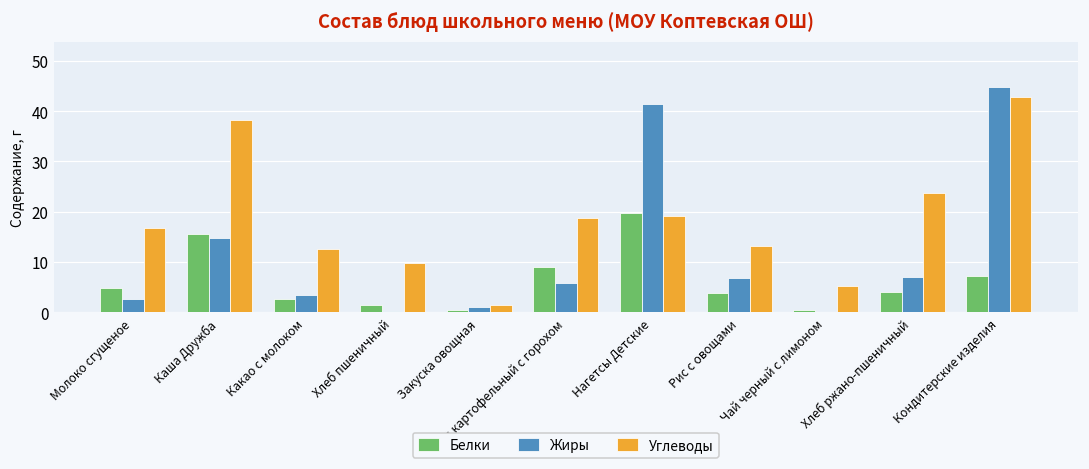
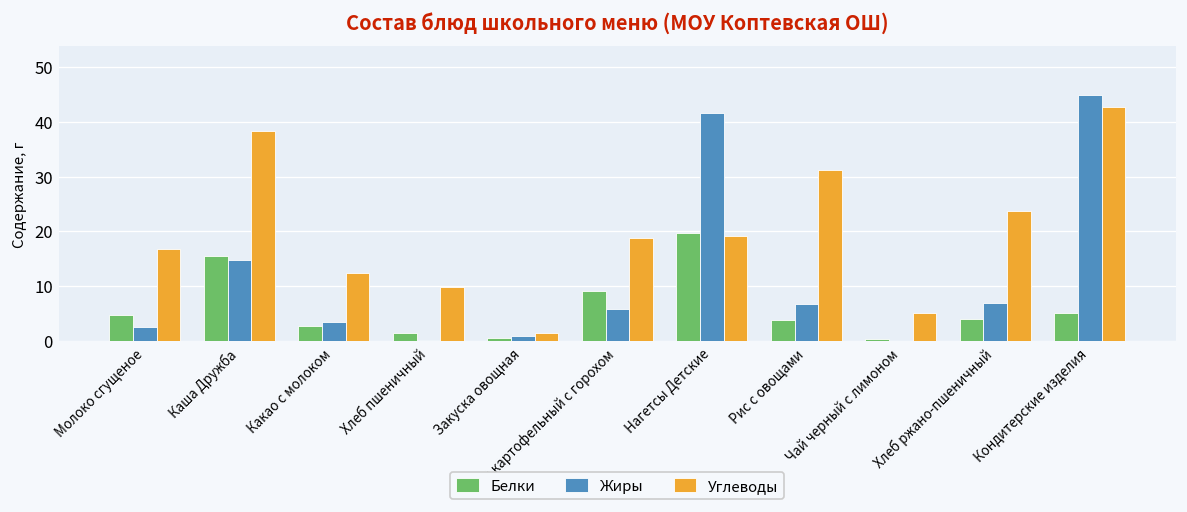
  {
    "Белки": {
      "Молоко сгущеное": 5,
      "Каша Дружба": 16,
      "Какао с молоком": 3,
      "Хлеб пшеничный": 2,
      "Суп картофельный с горохом": 9,
      "Нагетсы Детские": 20,
      "Рис с овощами": 4,
      "Хлеб ржано-пшеничный": 4,
-     "Кондитерские изделия": 7
+     "Кондитерские изделия": 5
    },
    "Жиры": {
      "Молоко сгущеное": 3,
      "Каша Дружба": 15,
      "Какао с молоком": 4,
      "Закуска овощная": 1,
      "Суп картофельный с горохом": 6,
      "Нагетсы Детские": 42,
      "Рис с овощами": 7,
      "Хлеб ржано-пшеничный": 7,
      "Кондитерские изделия": 45
    },
    "Углеводы": {
      "Молоко сгущеное": 17,
      "Каша Дружба": 38,
      "Какао с молоком": 13,
      "Хлеб пшеничный": 10,
      "Закуска овощная": 2,
      "Суп картофельный с горохом": 19,
      "Нагетсы Детские": 19,
-     "Рис с овощами": 13,
+     "Рис с овощами": 31,
      "Чай черный с лимоном": 5,
      "Хлеб ржано-пшеничный": 24,
      "Кондитерские изделия": 43
    }
  }
